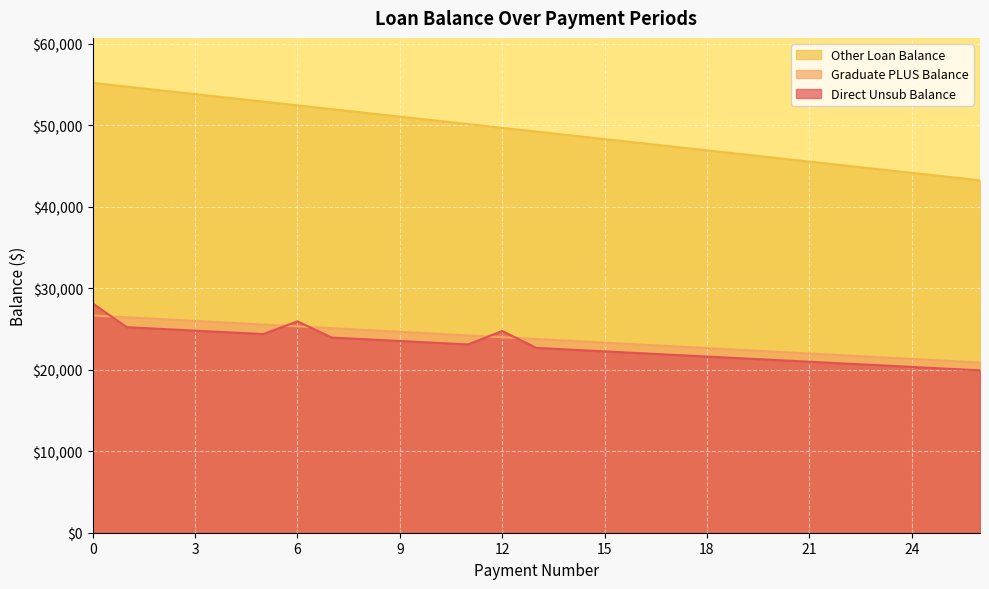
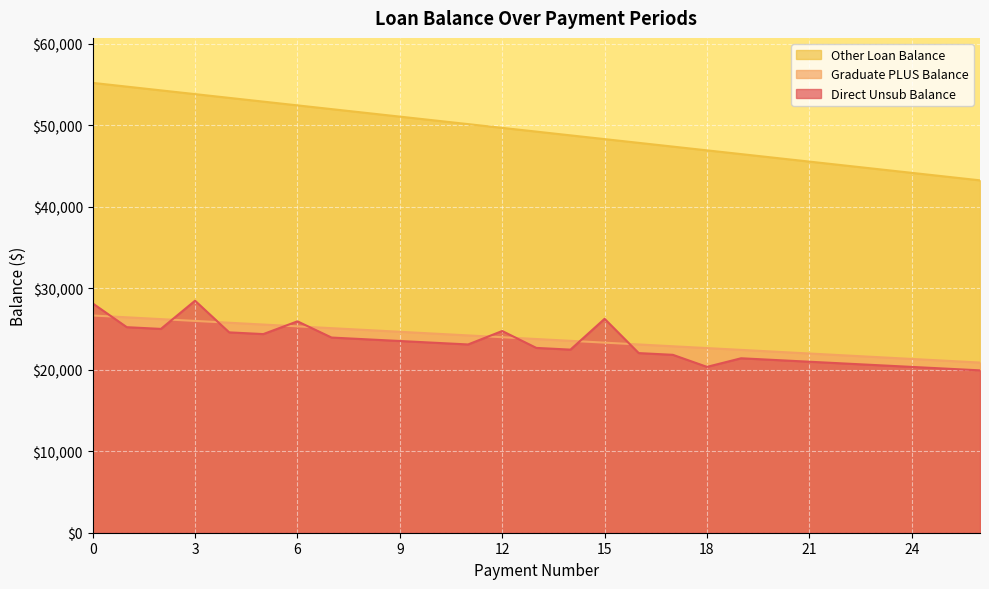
  {
    "Direct Unsub Balance": {
      "0": "$28,000",
-     "3": "$25,000",
+     "3": "$28,000",
      "6": "$26,000",
      "9": "$24,000",
      "12": "$25,000",
-     "15": "$22,000",
-     "18": "$22,000",
+     "15": "$26,000",
+     "18": "$20,000",
      "21": "$21,000",
      "24": "$20,000"
    }
  }
